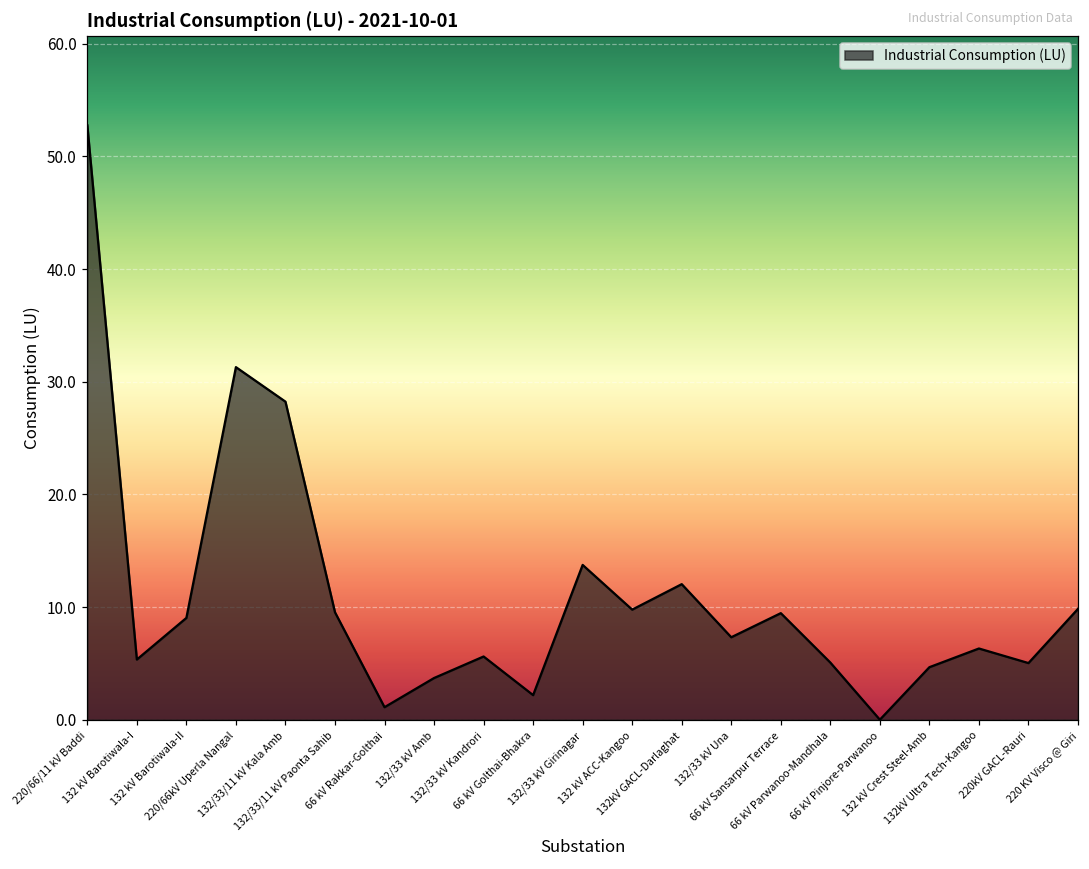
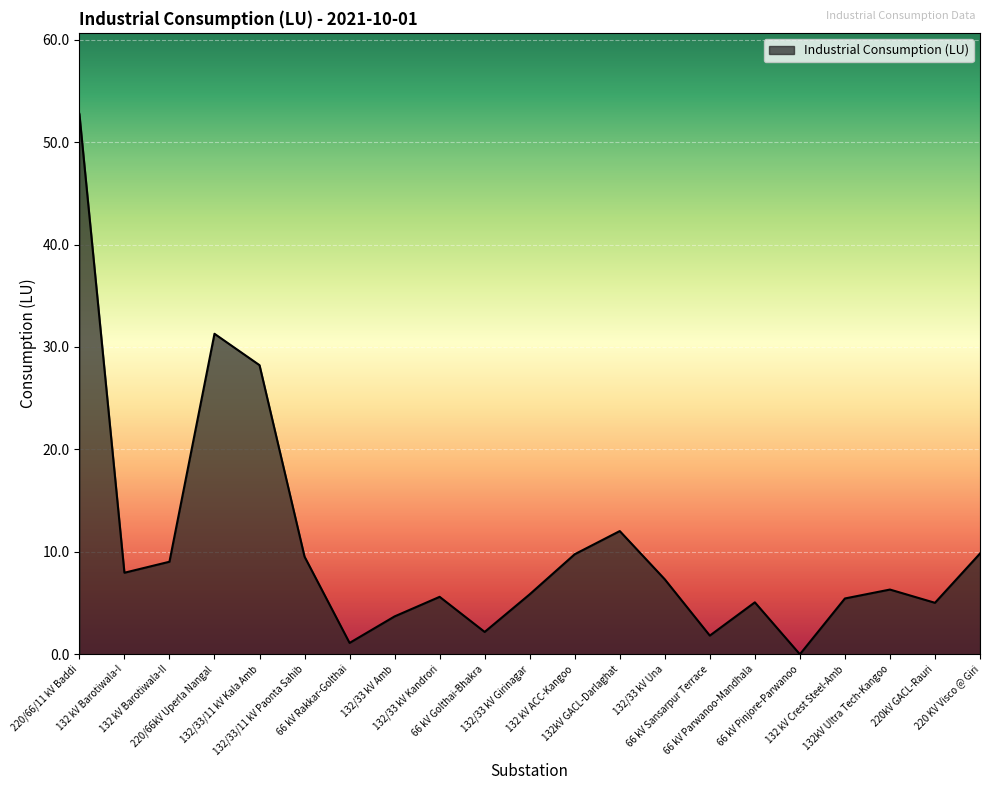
  {
    "220/66/11 kV Baddi": 52.8,
-   "132 kV Barotiwala-I": 5.3,
+   "132 kV Barotiwala-I": 8.0,
    "132 kV Barotiwala-II": 9.0,
    "220/66kV Uperla Nangal": 31.3,
    "132/33/11 kV Kala Amb": 28.2,
    "132/33/11 kV Paonta Sahib": 9.5,
    "66 kV Rakkar-Golthai": 1.1,
    "132/33 kV Amb": 3.7,
    "132/33 kV Kandrori": 5.6,
    "66 kV Golthai-Bhakra": 2.2,
-   "132/33 kV Girinagar": 13.7,
+   "132/33 kV Girinagar": 5.9,
    "132 kV ACC-Kangoo": 9.8,
    "132kV GACL-Darlaghat": 12.0,
    "132/33 kV Una": 7.3,
-   "66 kV Sansarpur Terrace": 9.5,
+   "66 kV Sansarpur Terrace": 1.8,
    "66 kV Parwanoo-Mandhala": 5.1,
    "66 kV Pinjore-Parwanoo": 0.0,
-   "132 kV Crest Steel-Amb": 4.7,
+   "132 kV Crest Steel-Amb": 5.5,
    "132kV Ultra Tech-Kangoo": 6.3,
    "220kV GACL-Rauri": 5.0,
    "220 KV Visco @ Giri": 9.8
  }
